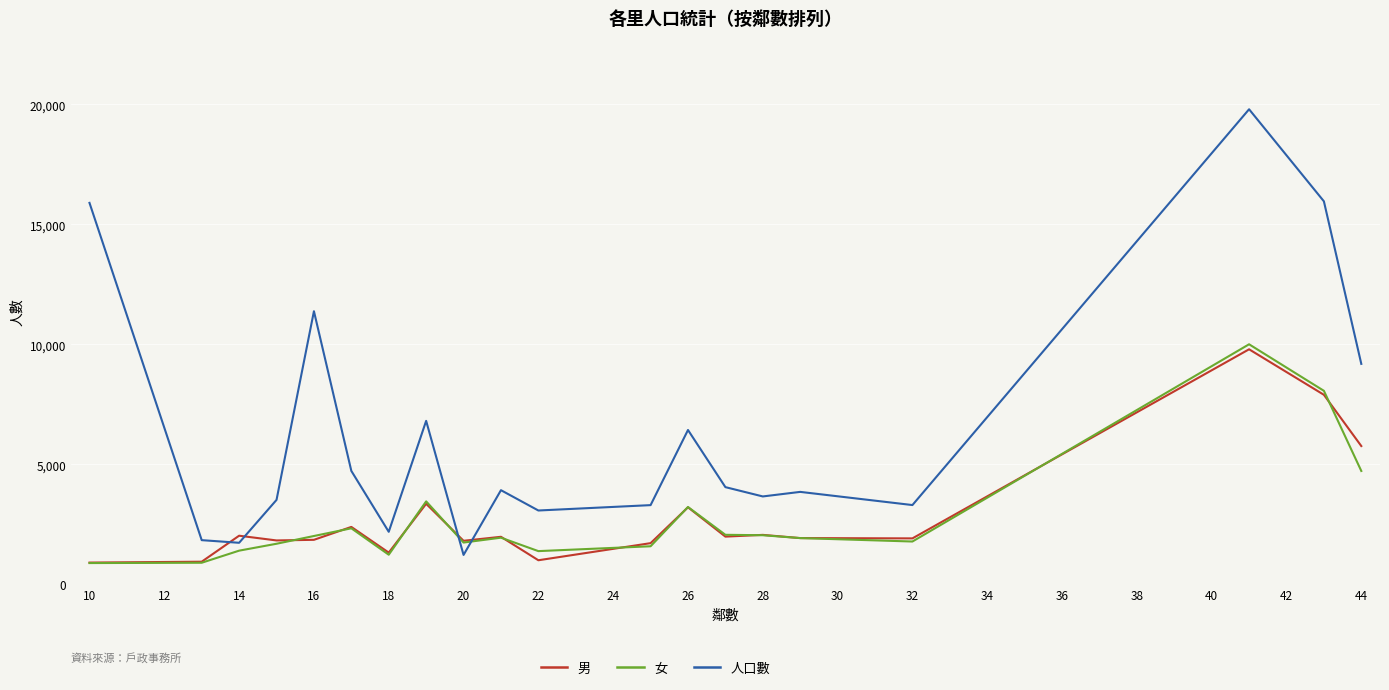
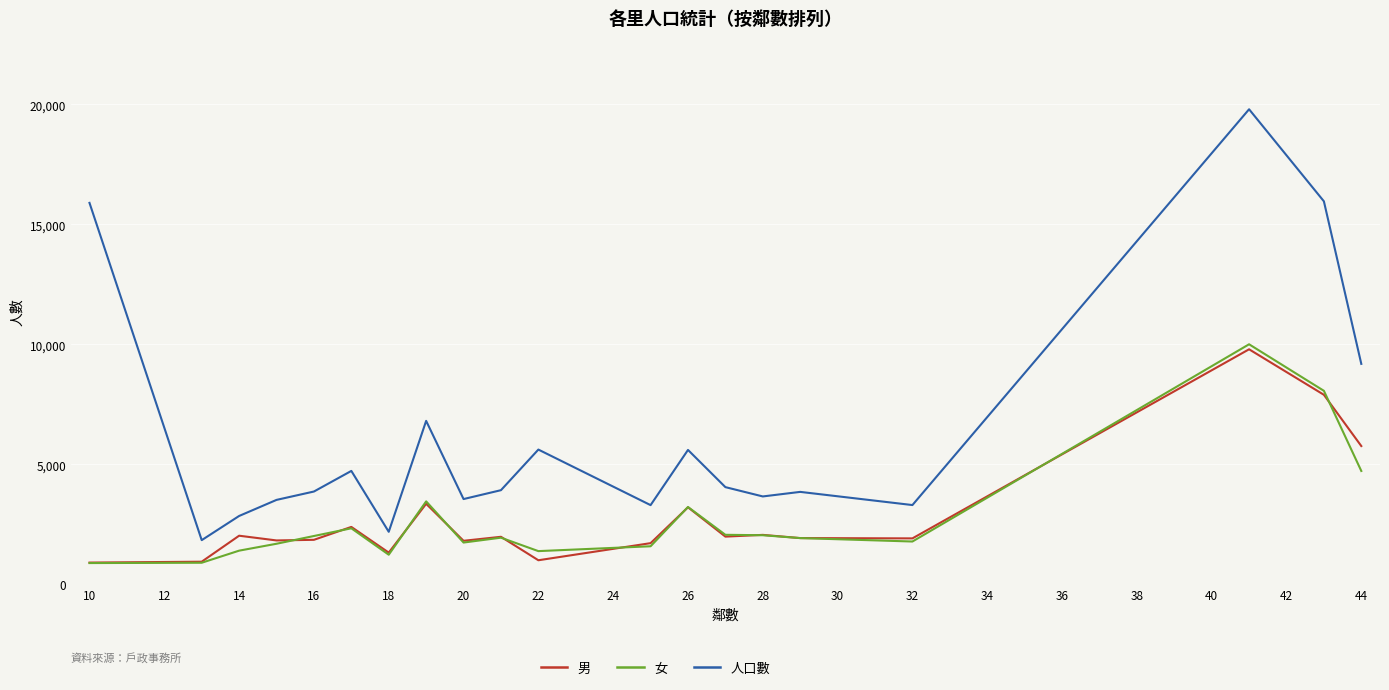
  {
    "男": {
      "14": "2,000",
      "16": "1,900",
      "22": "1,000",
      "32": "1,900",
      "44": "5,800"
    },
    "女": {
      "14": "1,400",
      "16": "2,000",
      "22": "1,400",
      "32": "1,800",
      "44": "4,700"
    },
    "人口數": {
      "10": "15,900",
-     "14": "1,700",
-     "16": "11,400",
+     "14": "2,800",
+     "16": "3,900",
      "18": "2,200",
-     "20": "1,200",
-     "22": "3,100",
-     "26": "6,400",
+     "20": "3,600",
+     "22": "5,600",
+     "26": "5,600",
      "28": "3,700",
      "32": "3,300",
      "44": "9,200"
    }
  }
